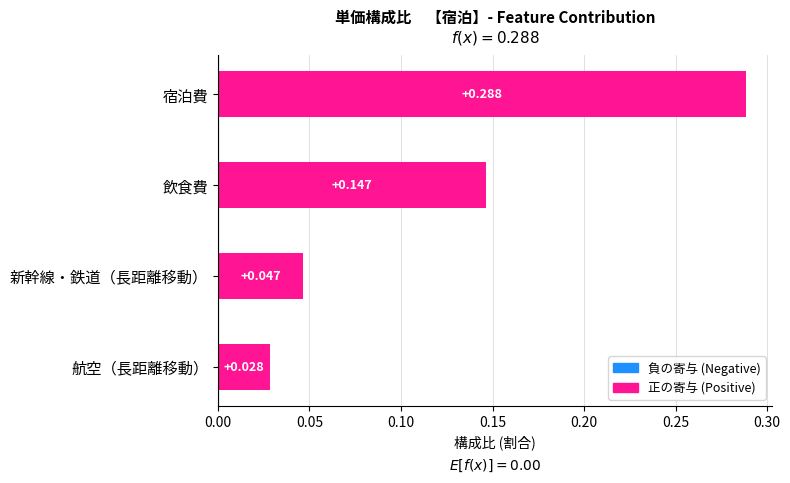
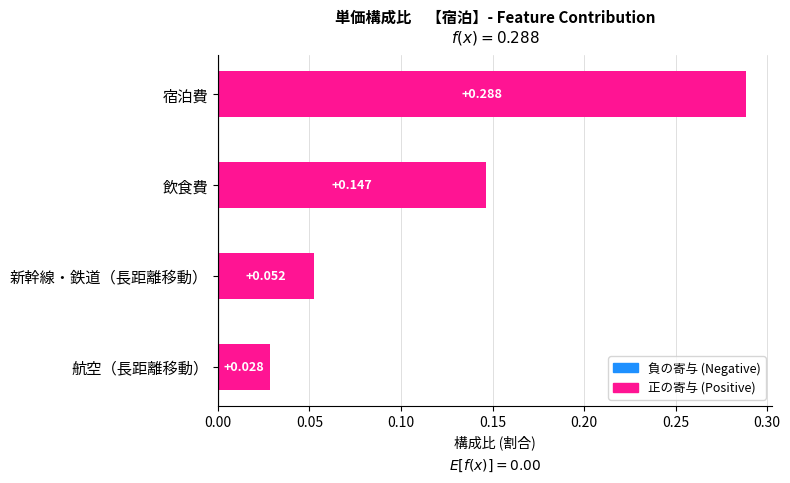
  {
    "宿泊費": "+0.288",
    "飲食費": "+0.147",
-   "新幹線・鉄道（長距離移動）": "+0.047",
+   "新幹線・鉄道（長距離移動）": "+0.052",
    "航空（長距離移動）": "+0.028"
  }
